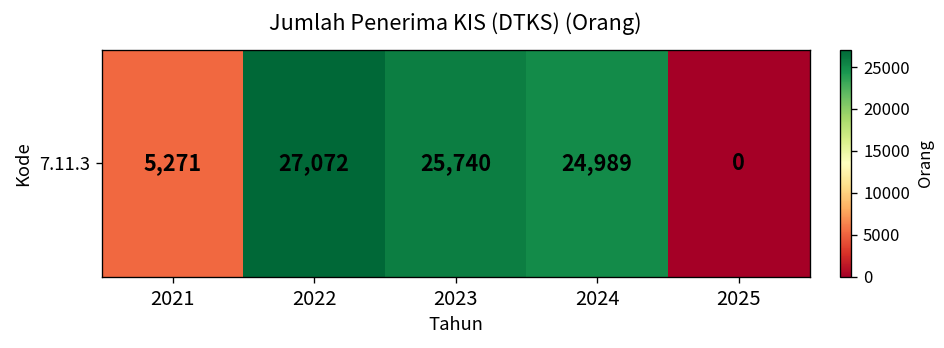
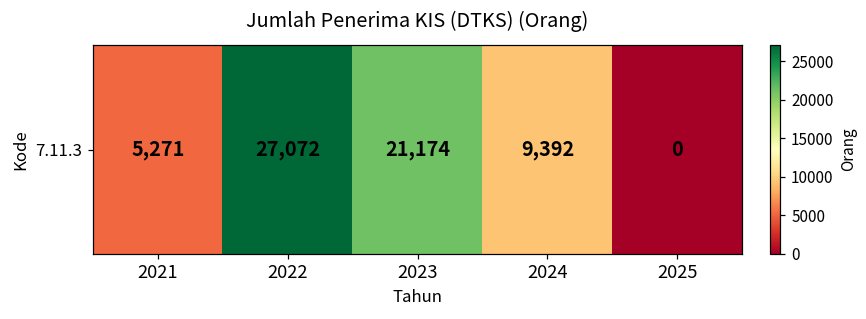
  {
    "7.11.3": {
      "2021": "5,271",
      "2022": "27,072",
-     "2023": "25,740",
-     "2024": "24,989",
+     "2023": "21,174",
+     "2024": "9,392",
      "2025": "0"
    }
  }
